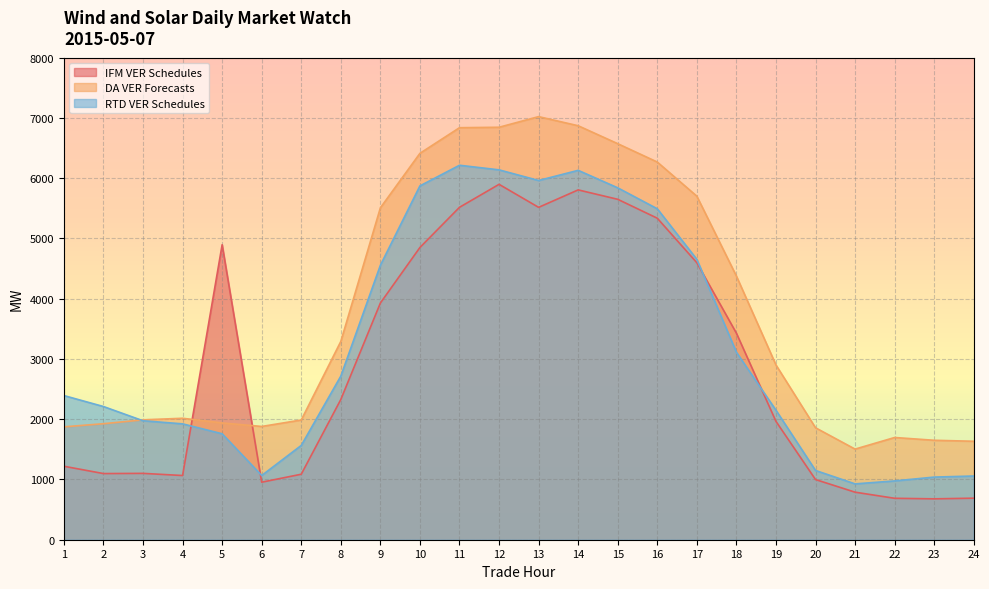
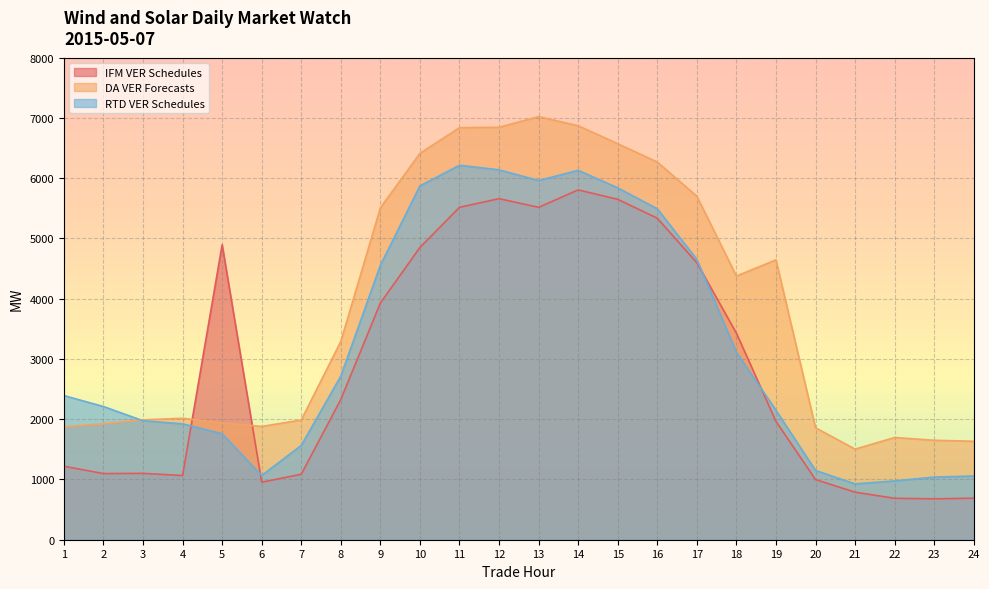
  {
    "IFM VER Schedules": {
      "1": 1200,
      "2": 1100,
      "3": 1100,
      "4": 1100,
      "5": 4900,
      "6": 1000,
      "7": 1100,
      "8": 2300,
      "9": 3900,
      "10": 4900,
      "11": 5500,
-     "12": 5900,
+     "12": 5700,
      "13": 5500,
      "14": 5800,
      "15": 5600,
      "16": 5300,
      "17": 4600,
      "18": 3400,
      "19": 2000,
      "20": 1000,
      "21": 800,
      "22": 700,
      "23": 700,
      "24": 700
    },
    "DA VER Forecasts": {
      "1": 1900,
      "2": 1900,
      "4": 2000,
      "5": 1900,
      "6": 1900,
      "7": 2000,
      "8": 3300,
      "9": 5500,
      "10": 6400,
      "11": 6800,
      "12": 6800,
      "13": 7000,
      "14": 6900,
      "15": 6600,
      "16": 6300,
      "17": 5700,
      "18": 4400,
-     "19": 2900,
+     "19": 4600,
      "20": 1900,
      "21": 1500,
      "22": 1700,
      "23": 1700,
      "24": 1600
    },
    "RTD VER Schedules": {
      "1": 2400,
      "2": 2200,
      "4": 1900,
      "5": 1800,
      "6": 1100,
      "7": 1600,
      "8": 2700,
      "9": 4600,
      "10": 5900,
      "11": 6200,
      "12": 6100,
      "13": 6000,
      "14": 6100,
      "15": 5800,
      "16": 5500,
      "17": 4700,
      "18": 3100,
      "19": 2100,
      "20": 1100,
      "21": 900,
      "22": 1000,
      "23": 1000,
      "24": 1100
    }
  }
